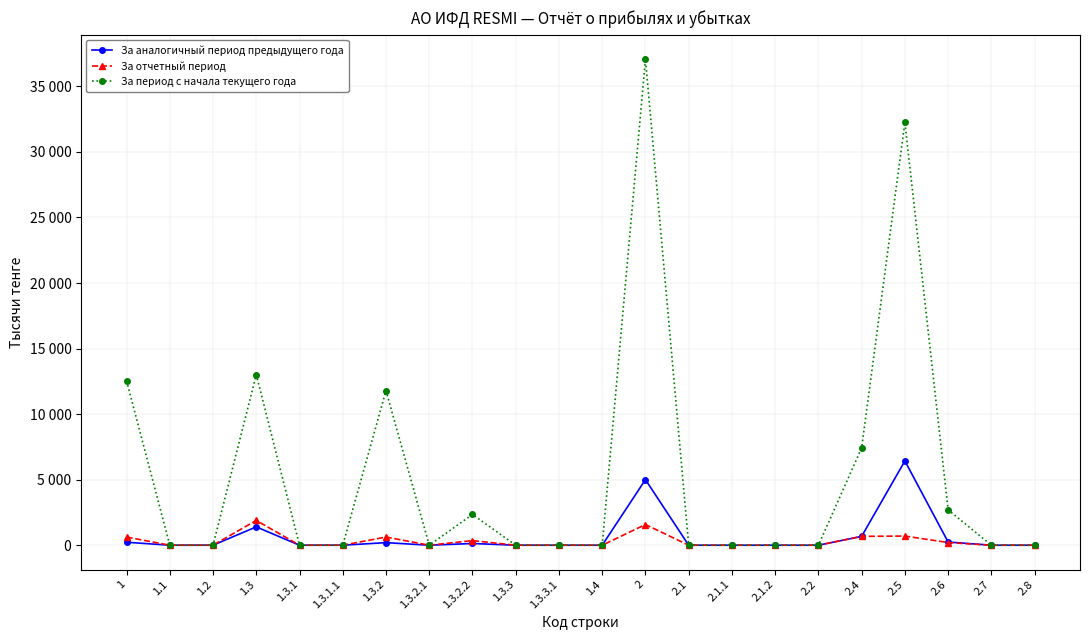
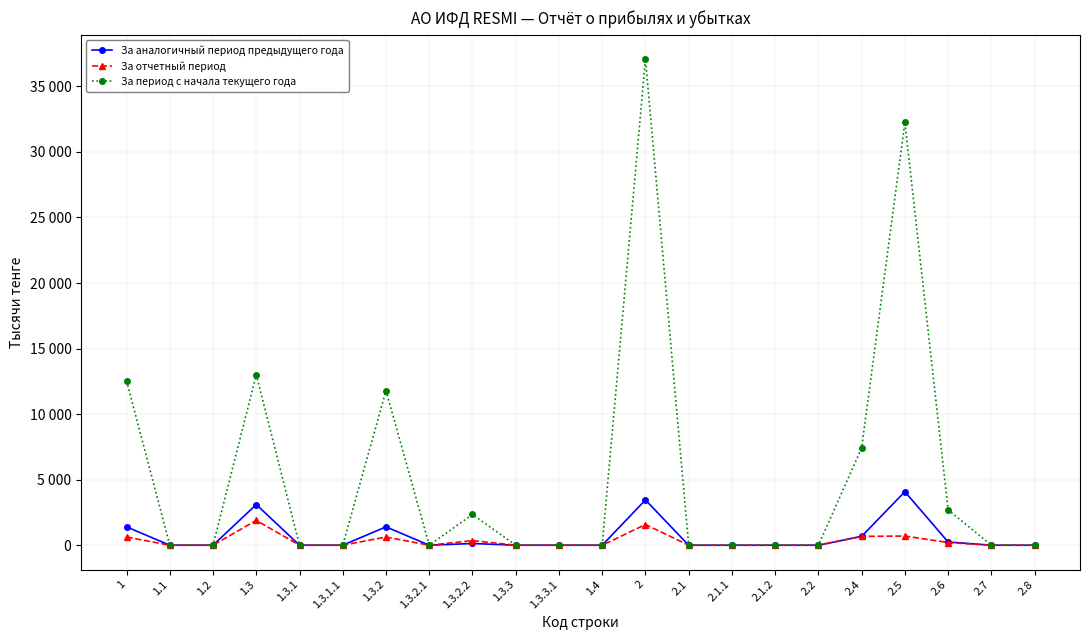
  {
    "За аналогичный период предыдущего года": {
-     "1": 200,
-     "1.3": 1400,
-     "1.3.2": 200,
+     "1": 1400,
+     "1.3": 3100,
+     "1.3.2": 1400,
      "1.3.2.2": 100,
-     "2": 5000,
-     "2.5": 6400
+     "2": 3500,
+     "2.5": 4100
    },
    "За отчетный период": {
      "1": 600,
      "1.3": 1900,
      "1.3.2": 600,
      "1.3.2.2": 400,
      "2": 1600,
      "2.5": 700
    },
    "За период с начала текущего года": {
      "1": 12500,
      "1.3": 13000,
      "1.3.2": 11800,
      "1.3.2.2": 2300,
      "2": 37100,
      "2.4": 7400,
      "2.5": 32300,
      "2.6": 2700
    }
  }
